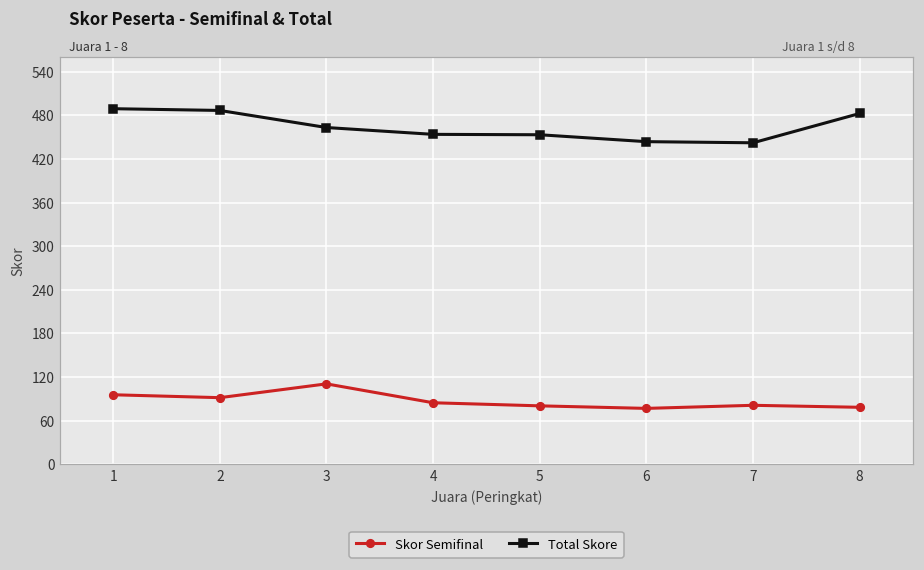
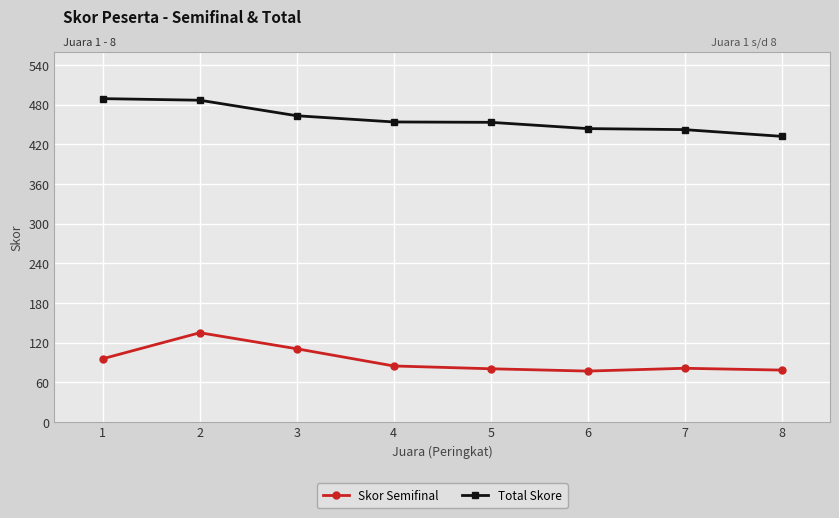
  {
    "Skor Semifinal": {
      "1": 100,
-     "2": 90,
+     "2": 130,
      "3": 110,
      "4": 80,
      "5": 80,
      "6": 80,
      "7": 80,
      "8": 80
    },
    "Total Skore": {
      "1": 490,
      "2": 490,
      "3": 460,
      "4": 450,
      "5": 450,
      "6": 440,
      "7": 440,
-     "8": 480
+     "8": 430
    }
  }
